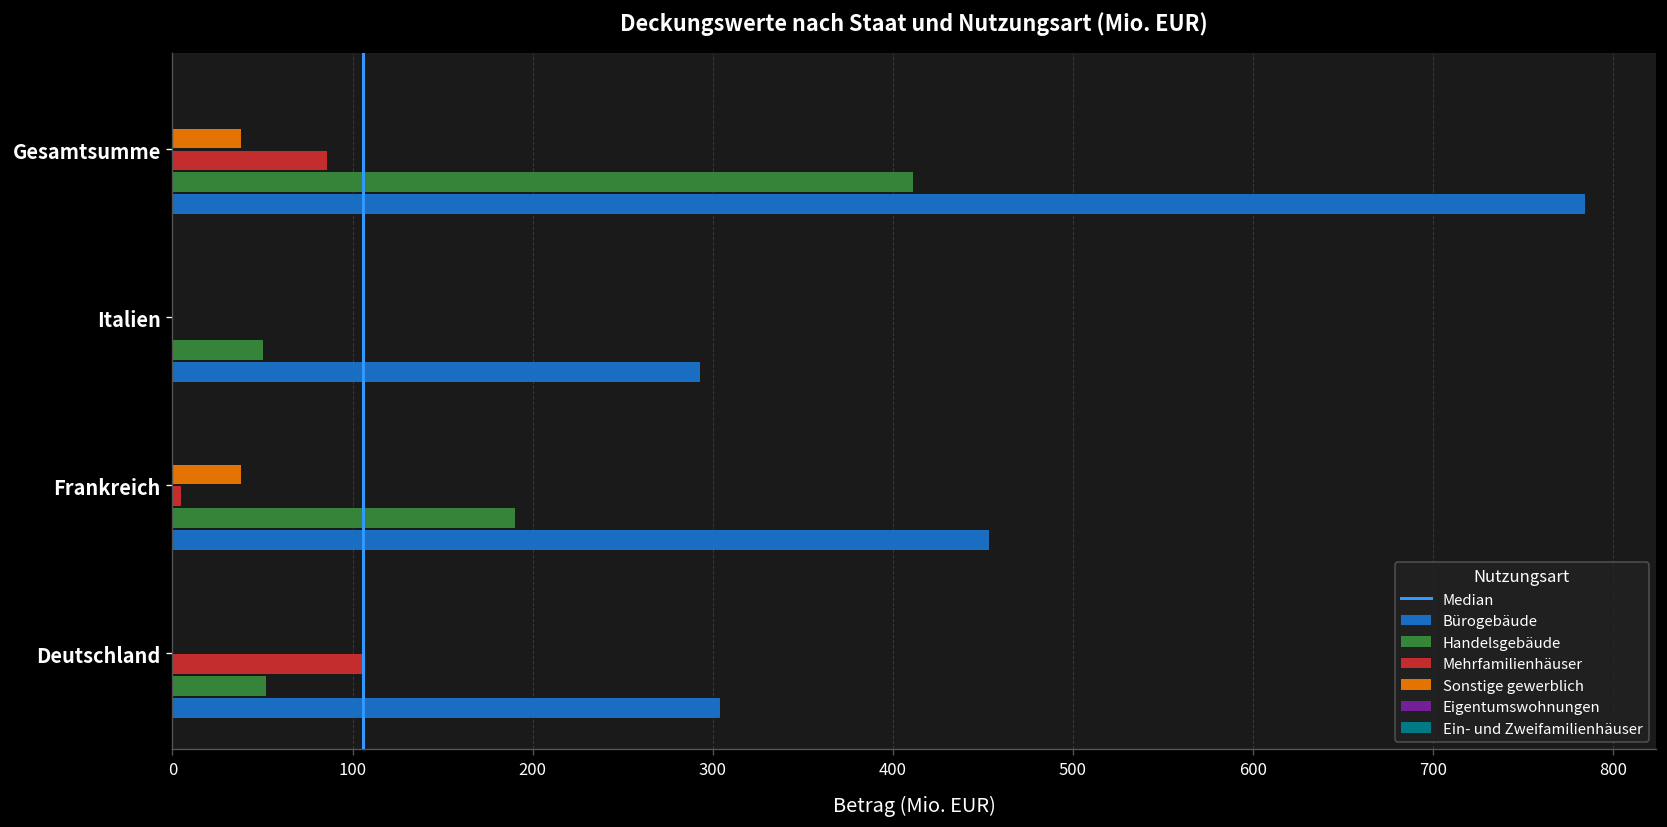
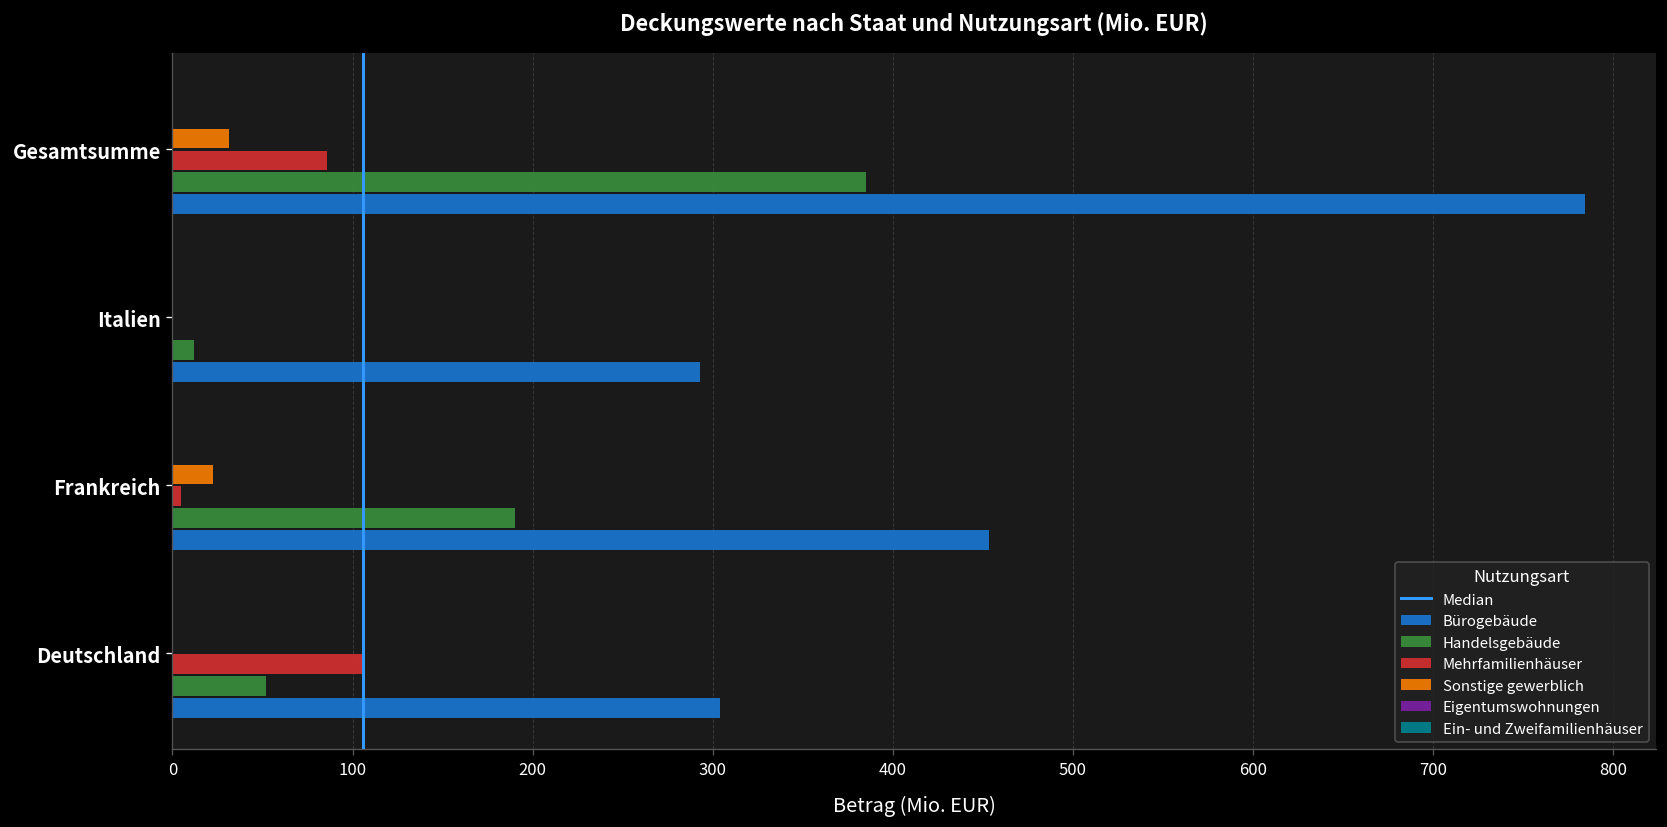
  {
    "Bürogebäude": {
      "Gesamtsumme": 784,
      "Italien": 293,
      "Frankreich": 453,
      "Deutschland": 304
    },
    "Handelsgebäude": {
-     "Gesamtsumme": 411,
-     "Italien": 50,
+     "Gesamtsumme": 385,
+     "Italien": 12,
      "Frankreich": 190,
      "Deutschland": 52
    },
    "Mehrfamilienhäuser": {
      "Gesamtsumme": 86,
      "Italien": 0,
      "Frankreich": 5,
      "Deutschland": 106
    },
    "Sonstige gewerblich": {
-     "Gesamtsumme": 38,
+     "Gesamtsumme": 32,
      "Italien": 0,
-     "Frankreich": 38,
+     "Frankreich": 22,
      "Deutschland": 0
    },
    "Eigentumswohnungen": {
      "Gesamtsumme": 0,
      "Italien": 0,
      "Frankreich": 0,
      "Deutschland": 0
    },
    "Ein- und Zweifamilienhäuser": {
      "Gesamtsumme": 0,
      "Italien": 0,
      "Frankreich": 0,
      "Deutschland": 0
    }
  }
